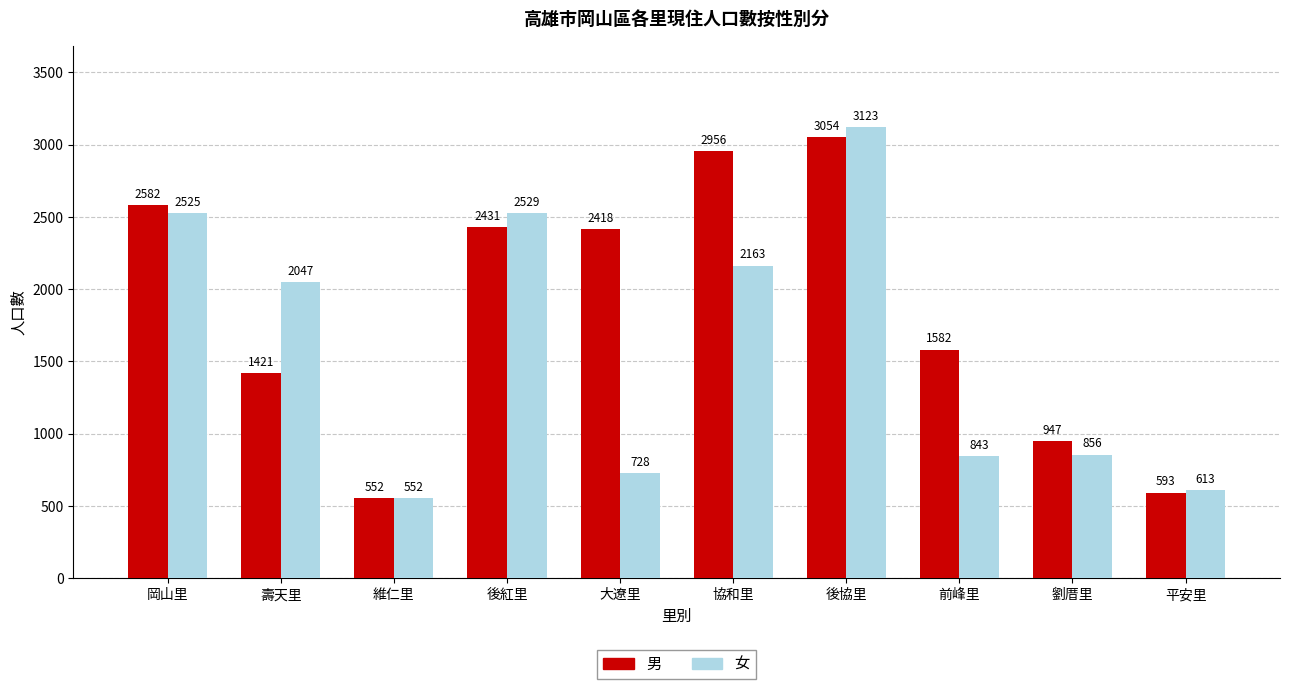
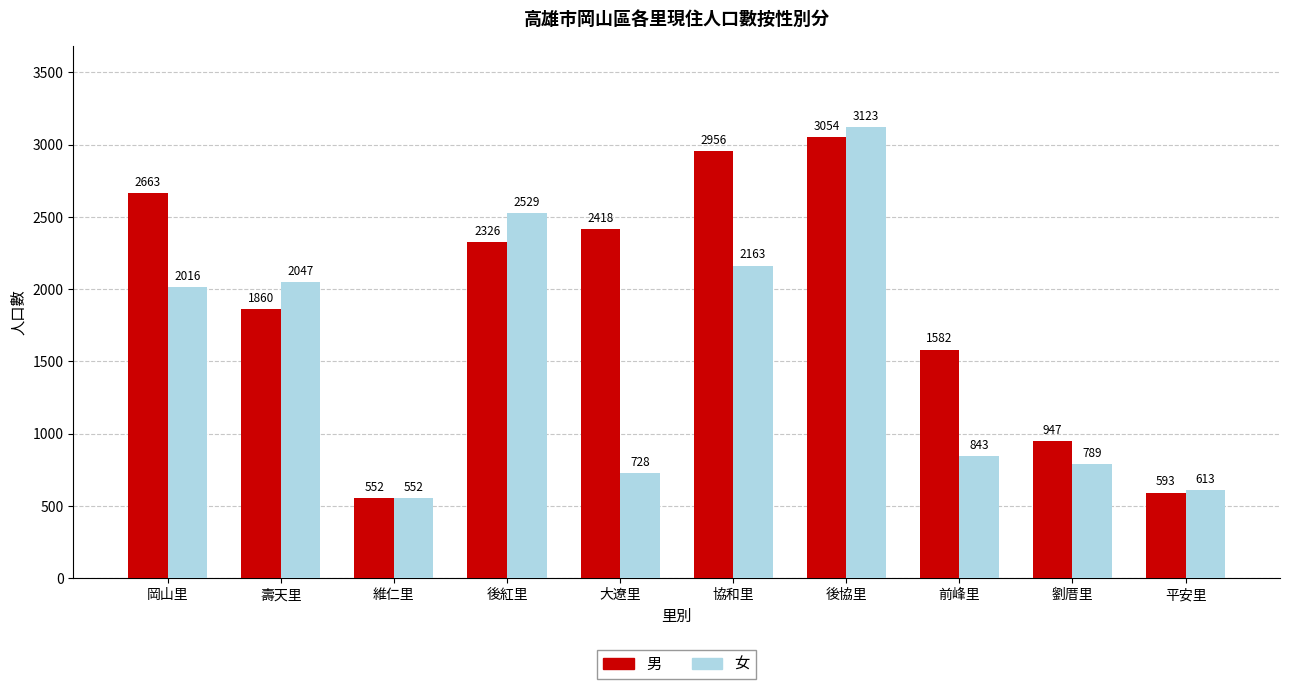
  {
    "男": {
-     "岡山里": 2582,
-     "壽天里": 1421,
+     "岡山里": 2663,
+     "壽天里": 1860,
      "維仁里": 552,
-     "後紅里": 2431,
+     "後紅里": 2326,
      "大遼里": 2418,
      "協和里": 2956,
      "後協里": 3054,
      "前峰里": 1582,
      "劉厝里": 947,
      "平安里": 593
    },
    "女": {
-     "岡山里": 2525,
+     "岡山里": 2016,
      "壽天里": 2047,
      "維仁里": 552,
      "後紅里": 2529,
      "大遼里": 728,
      "協和里": 2163,
      "後協里": 3123,
      "前峰里": 843,
-     "劉厝里": 856,
+     "劉厝里": 789,
      "平安里": 613
    }
  }
